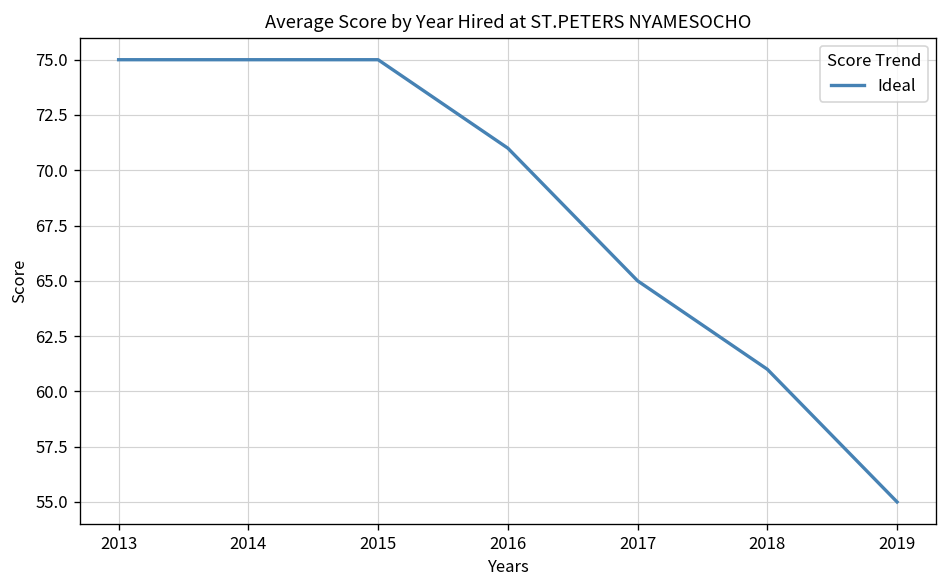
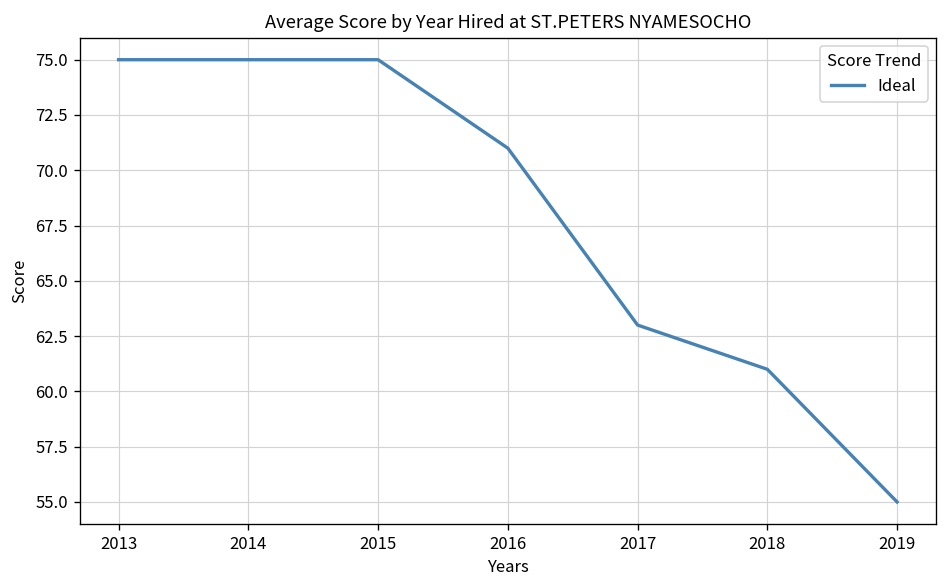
  {
    "2013": 75,
    "2014": 75,
    "2015": 75,
    "2016": 71,
-   "2017": 65,
+   "2017": 63,
    "2018": 61,
    "2019": 55
  }
